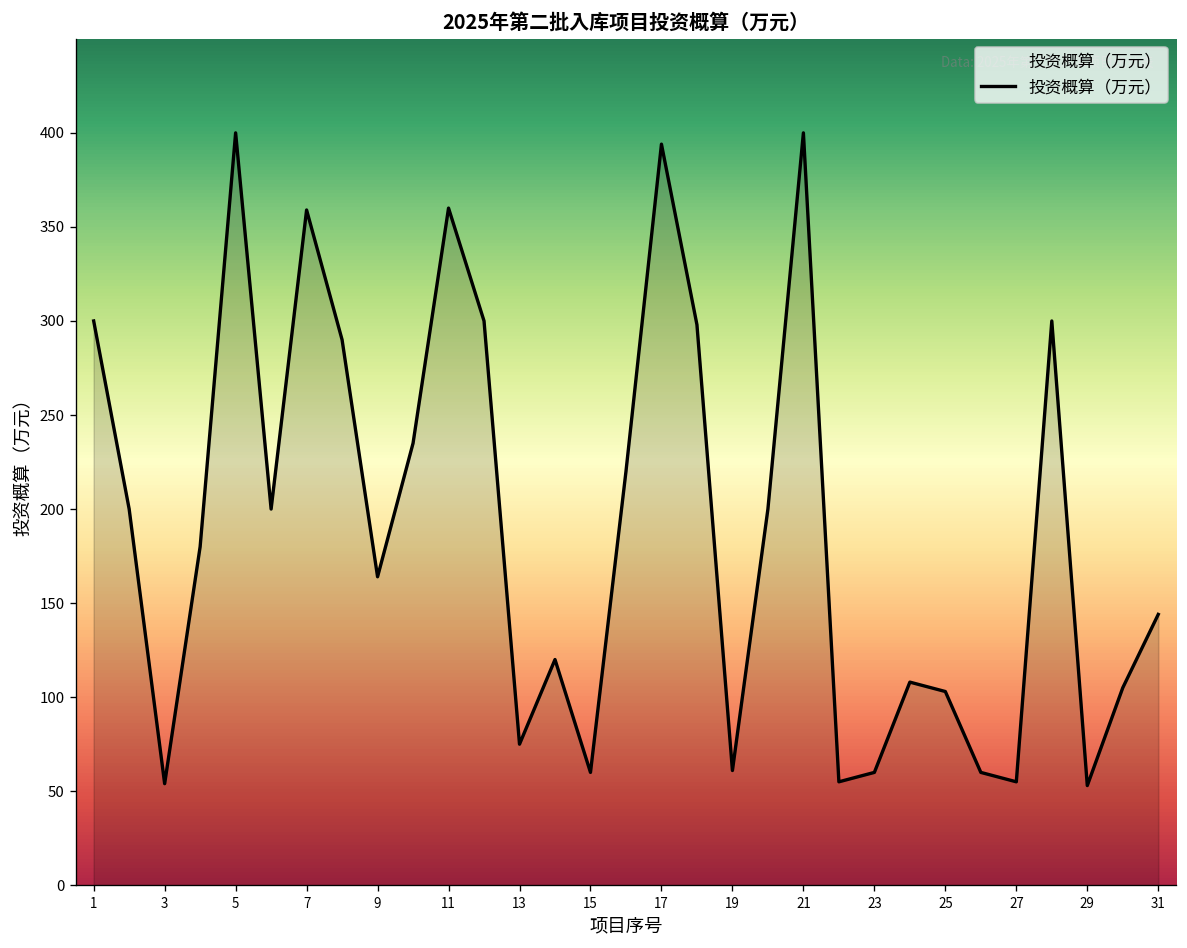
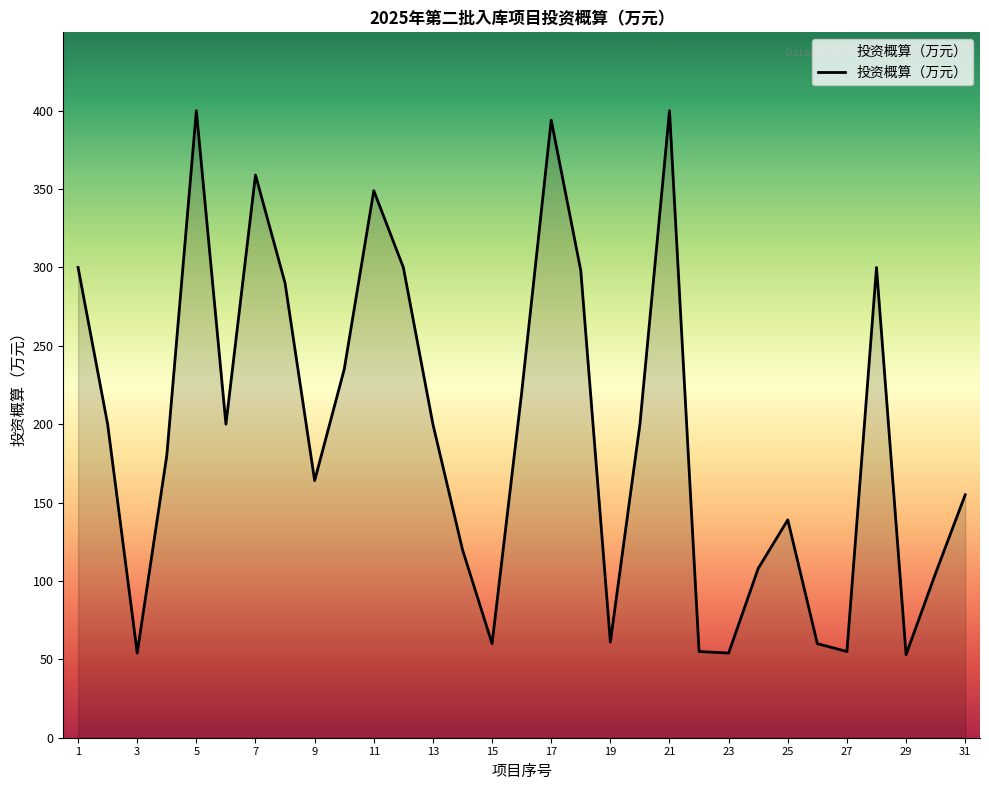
  {
    "1": 300,
    "3": 54,
    "5": 400,
    "7": 359,
    "9": 164,
-   "11": 360,
-   "13": 75,
+   "11": 349,
+   "13": 200,
    "15": 60,
    "17": 394,
    "19": 61,
    "21": 400,
-   "23": 60,
-   "25": 103,
+   "23": 54,
+   "25": 139,
    "27": 55,
    "29": 53,
-   "31": 144
+   "31": 155
  }
